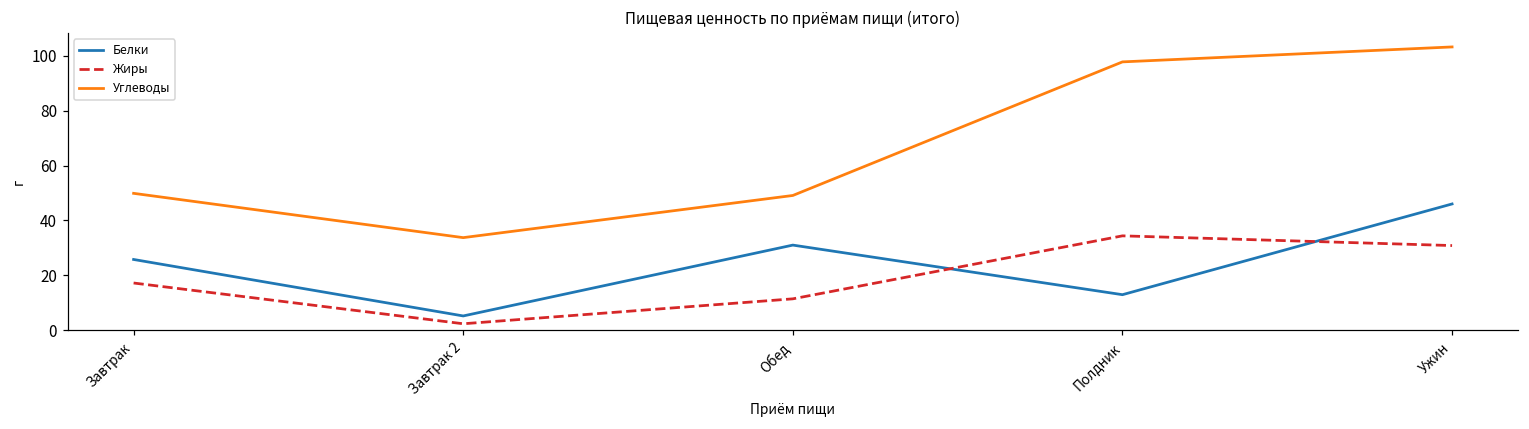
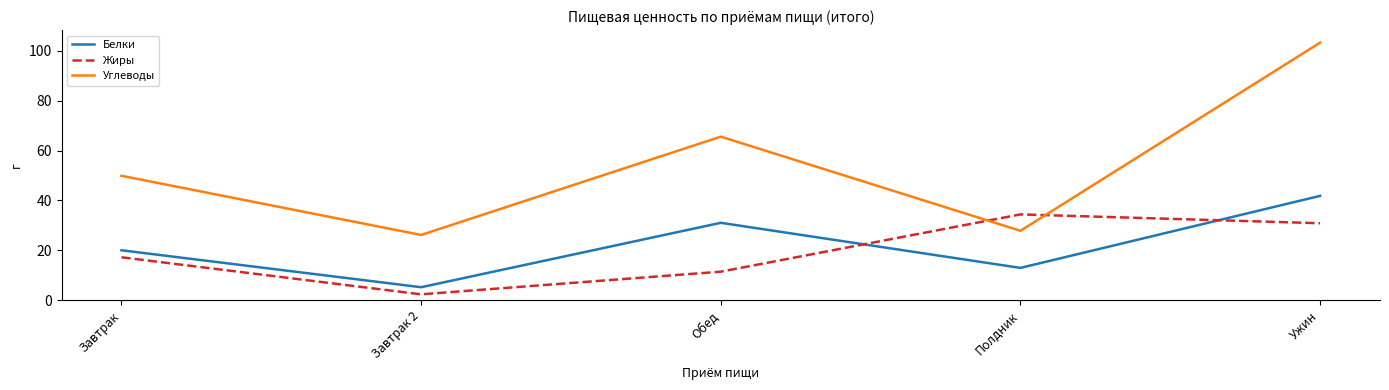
  {
    "Белки": {
-     "Завтрак": 26,
+     "Завтрак": 20,
      "Завтрак 2": 5,
      "Обед": 31,
      "Полдник": 13,
-     "Ужин": 46
+     "Ужин": 42
    },
    "Жиры": {
      "Завтрак": 17,
      "Завтрак 2": 2,
      "Обед": 11,
      "Полдник": 34,
      "Ужин": 31
    },
    "Углеводы": {
      "Завтрак": 50,
-     "Завтрак 2": 34,
-     "Обед": 49,
-     "Полдник": 98,
+     "Завтрак 2": 26,
+     "Обед": 66,
+     "Полдник": 28,
      "Ужин": 103
    }
  }
